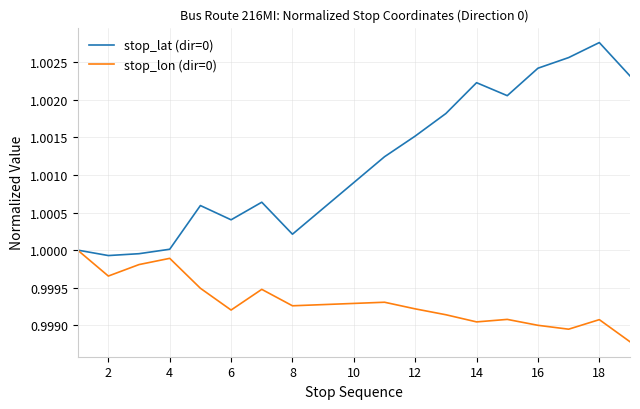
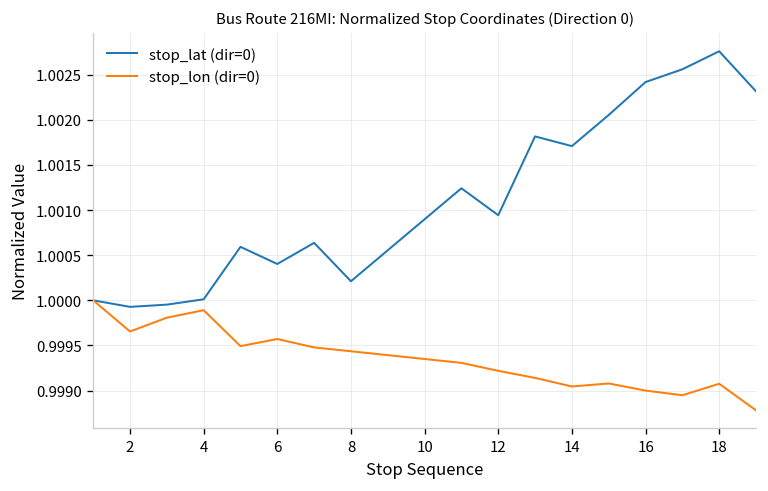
  {
    "stop_lat (dir=0)": {
      "2": 0.9999,
      "4": 1.0000,
      "6": 1.0004,
      "8": 1.0002,
-     "12": 1.0015,
-     "14": 1.0022,
+     "12": 1.0009,
+     "14": 1.0017,
      "16": 1.0024,
      "18": 1.0028
    },
    "stop_lon (dir=0)": {
      "2": 0.9997,
      "4": 0.9999,
-     "6": 0.9992,
-     "8": 0.9993,
+     "6": 0.9996,
+     "8": 0.9994,
      "12": 0.9992,
      "14": 0.9990,
      "16": 0.9990,
      "18": 0.9991
    }
  }
